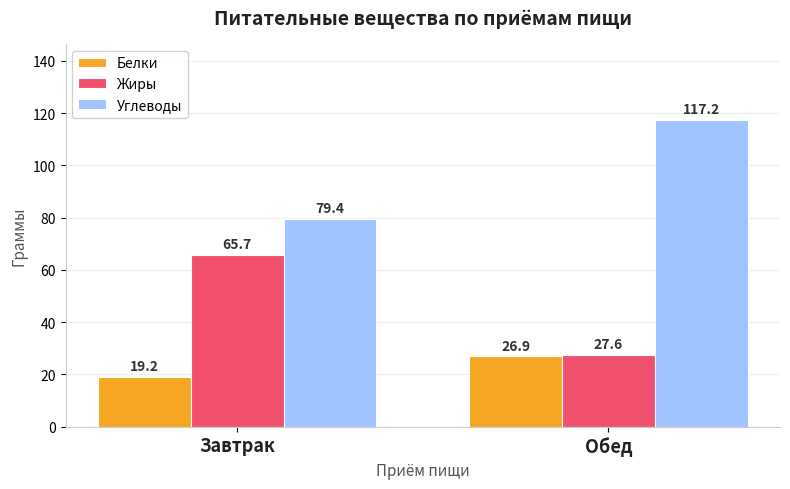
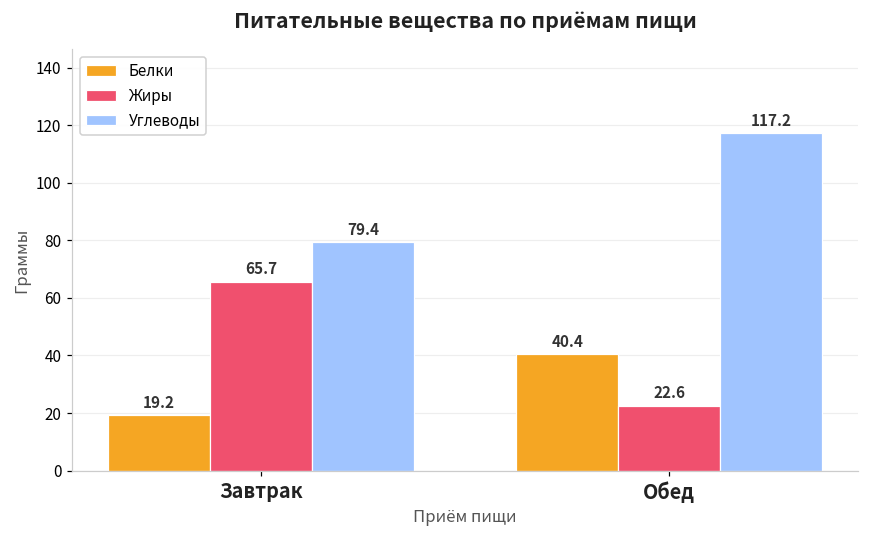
  {
    "Белки": {
      "Завтрак": 19.2,
-     "Обед": 26.9
+     "Обед": 40.4
    },
    "Жиры": {
      "Завтрак": 65.7,
-     "Обед": 27.6
+     "Обед": 22.6
    },
    "Углеводы": {
      "Завтрак": 79.4,
      "Обед": 117.2
    }
  }
